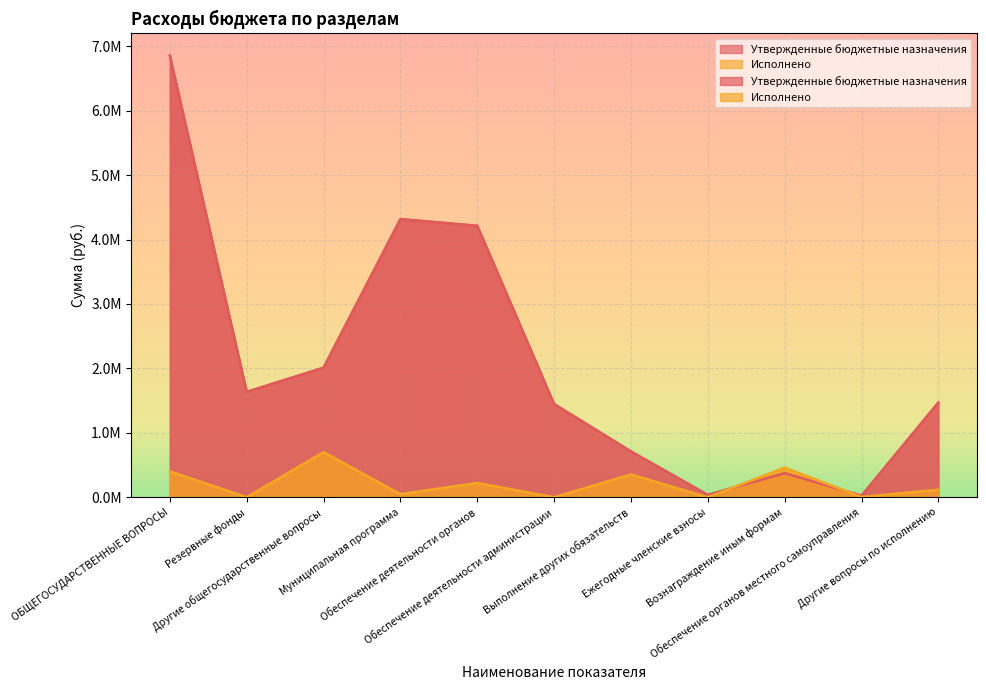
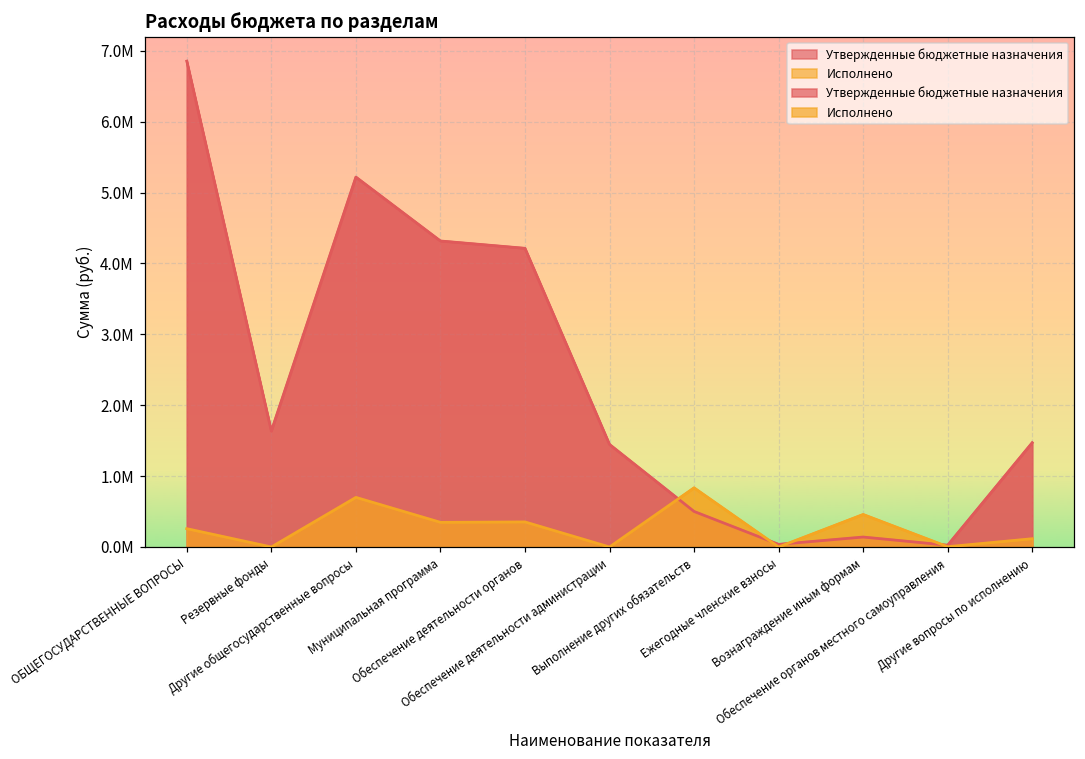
  {
    "Утвержденные бюджетные назначения": {
      "ОБЩЕГОСУДАРСТВЕННЫЕ ВОПРОСЫ": 6900000,
      "Резервные фонды": 1600000,
-     "Другие общегосударственные вопросы": 2000000,
+     "Другие общегосударственные вопросы": 5200000,
      "Муниципальная программа": 4300000,
      "Обеспечение деятельности органов": 4200000,
      "Обеспечение деятельности администрации": 1400000,
-     "Выполнение других обязательств": 700000,
-     "Вознаграждение иным формам": 400000,
+     "Выполнение других обязательств": 500000,
+     "Вознаграждение иным формам": 100000,
      "Другие вопросы по исполнению": 1500000
    },
    "Исполнено": {
-     "ОБЩЕГОСУДАРСТВЕННЫЕ ВОПРОСЫ": 400000,
+     "ОБЩЕГОСУДАРСТВЕННЫЕ ВОПРОСЫ": 300000,
      "Резервные фонды": 0,
      "Другие общегосударственные вопросы": 700000,
-     "Муниципальная программа": 0,
-     "Обеспечение деятельности органов": 200000,
+     "Муниципальная программа": 300000,
+     "Обеспечение деятельности органов": 400000,
      "Обеспечение деятельности администрации": 0,
-     "Выполнение других обязательств": 400000,
+     "Выполнение других обязательств": 800000,
      "Вознаграждение иным формам": 500000,
      "Другие вопросы по исполнению": 100000
    }
  }
